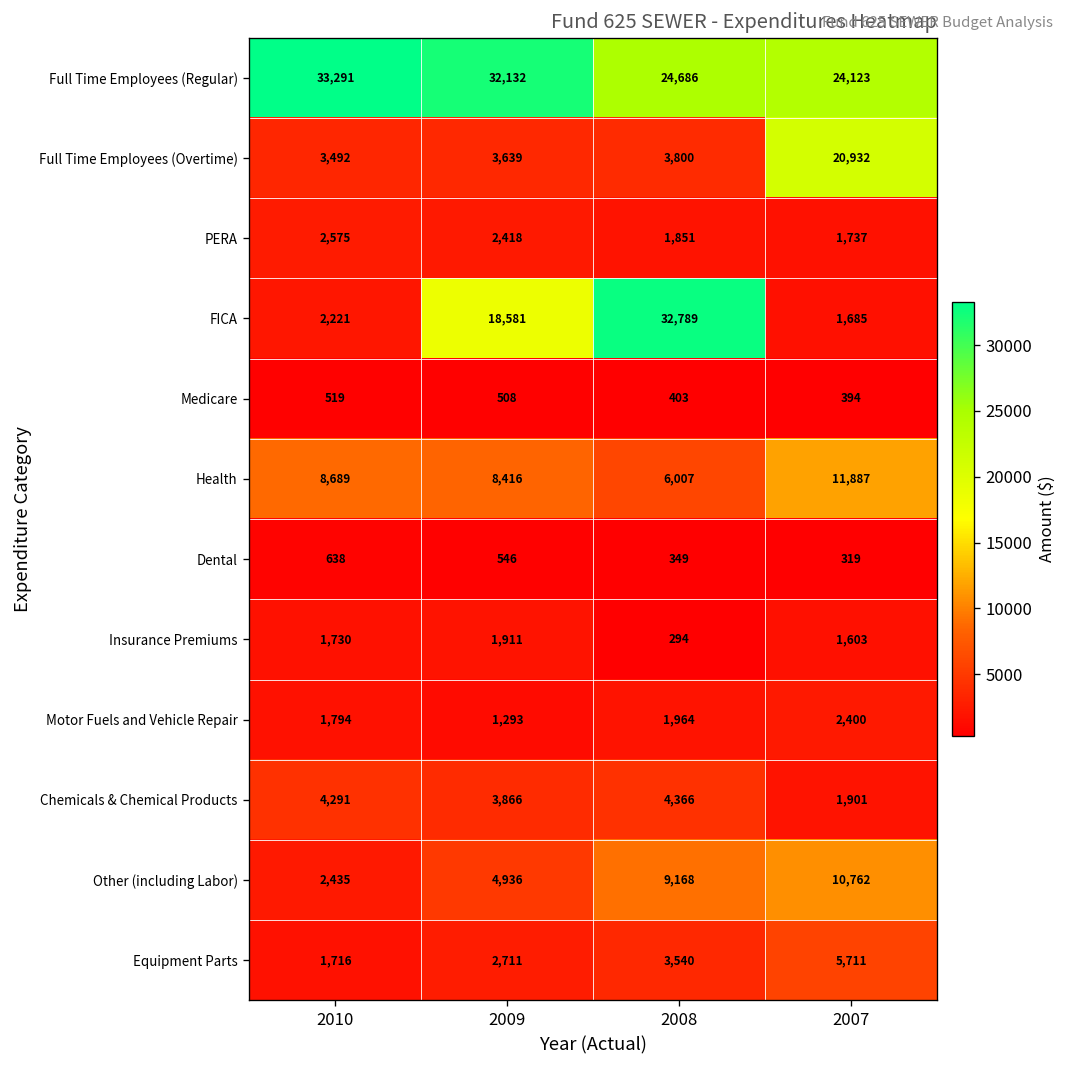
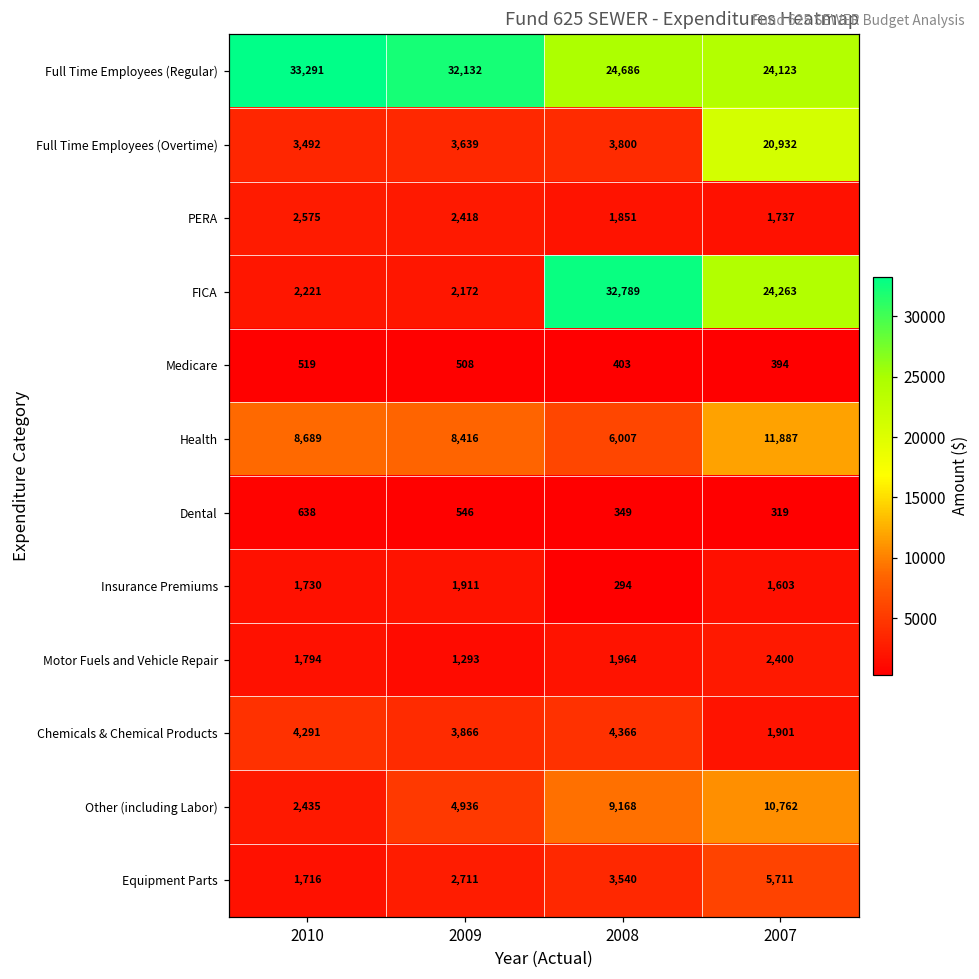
  {
    "Full Time Employees (Regular)": {
      "2010": "33,291",
      "2009": "32,132",
      "2008": "24,686",
      "2007": "24,123"
    },
    "Full Time Employees (Overtime)": {
      "2010": "3,492",
      "2009": "3,639",
      "2008": "3,800",
      "2007": "20,932"
    },
    "PERA": {
      "2010": "2,575",
      "2009": "2,418",
      "2008": "1,851",
      "2007": "1,737"
    },
    "FICA": {
      "2010": "2,221",
-     "2009": "18,581",
+     "2009": "2,172",
      "2008": "32,789",
-     "2007": "1,685"
+     "2007": "24,263"
    },
    "Medicare": {
      "2010": "519",
      "2009": "508",
      "2008": "403",
      "2007": "394"
    },
    "Health": {
      "2010": "8,689",
      "2009": "8,416",
      "2008": "6,007",
      "2007": "11,887"
    },
    "Dental": {
      "2010": "638",
      "2009": "546",
      "2008": "349",
      "2007": "319"
    },
    "Insurance Premiums": {
      "2010": "1,730",
      "2009": "1,911",
      "2008": "294",
      "2007": "1,603"
    },
    "Motor Fuels and Vehicle Repair": {
      "2010": "1,794",
      "2009": "1,293",
      "2008": "1,964",
      "2007": "2,400"
    },
    "Chemicals & Chemical Products": {
      "2010": "4,291",
      "2009": "3,866",
      "2008": "4,366",
      "2007": "1,901"
    },
    "Other (including Labor)": {
      "2010": "2,435",
      "2009": "4,936",
      "2008": "9,168",
      "2007": "10,762"
    },
    "Equipment Parts": {
      "2010": "1,716",
      "2009": "2,711",
      "2008": "3,540",
      "2007": "5,711"
    }
  }
